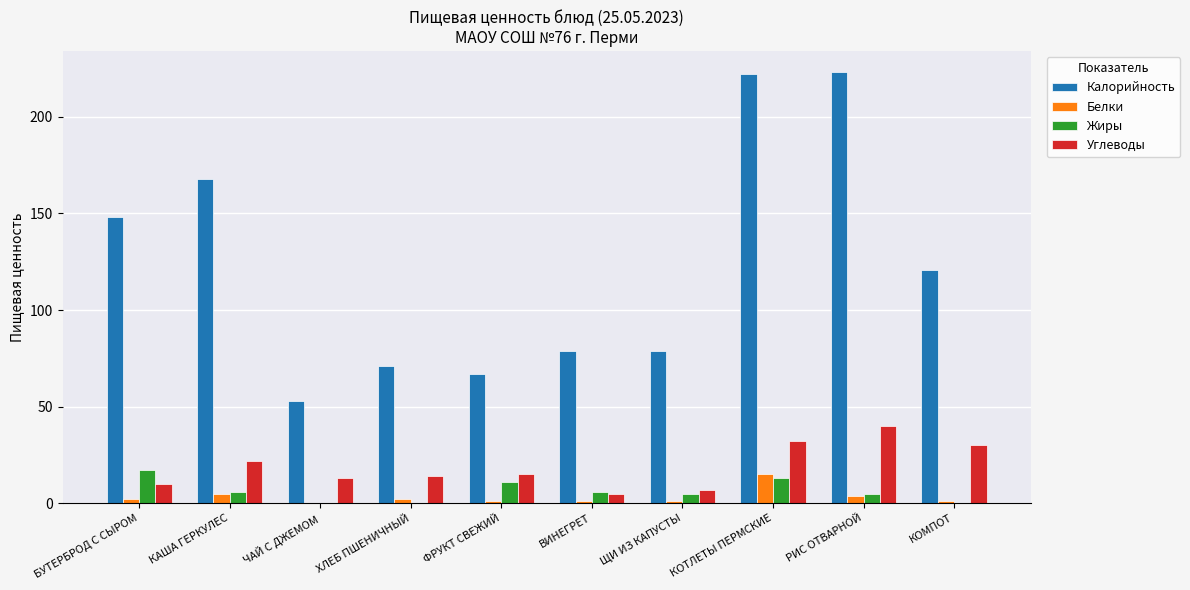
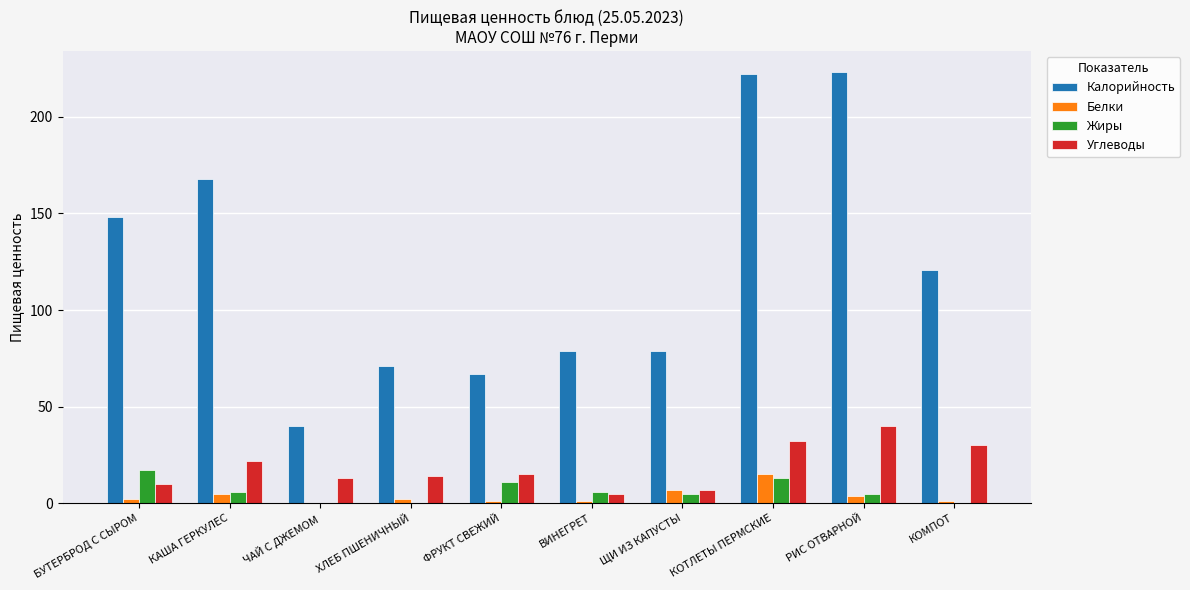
  {
    "Калорийность": {
      "БУТЕРБРОД С СЫРОМ": 148,
      "КАША ГЕРКУЛЕС": 168,
-     "ЧАЙ С ДЖЕМОМ": 53,
+     "ЧАЙ С ДЖЕМОМ": 40,
      "ХЛЕБ ПШЕНИЧНЫЙ": 71,
      "ФРУКТ СВЕЖИЙ": 67,
      "ВИНЕГРЕТ": 79,
      "ЩИ ИЗ КАПУСТЫ": 79,
      "КОТЛЕТЫ ПЕРМСКИЕ": 222,
      "РИС ОТВАРНОЙ": 223,
      "КОМПОТ": 121
    },
    "Белки": {
      "БУТЕРБРОД С СЫРОМ": 2,
      "КАША ГЕРКУЛЕС": 5,
      "ЧАЙ С ДЖЕМОМ": 0,
      "ХЛЕБ ПШЕНИЧНЫЙ": 2,
-     "ЩИ ИЗ КАПУСТЫ": 1,
+     "ЩИ ИЗ КАПУСТЫ": 7,
      "КОТЛЕТЫ ПЕРМСКИЕ": 15,
      "РИС ОТВАРНОЙ": 4
    },
    "Жиры": {
      "БУТЕРБРОД С СЫРОМ": 17,
      "КАША ГЕРКУЛЕС": 6,
      "ЧАЙ С ДЖЕМОМ": 0,
      "ХЛЕБ ПШЕНИЧНЫЙ": 0,
      "ФРУКТ СВЕЖИЙ": 11,
      "ВИНЕГРЕТ": 6,
      "ЩИ ИЗ КАПУСТЫ": 5,
      "КОТЛЕТЫ ПЕРМСКИЕ": 13,
      "РИС ОТВАРНОЙ": 5,
      "КОМПОТ": 0
    },
    "Углеводы": {
      "БУТЕРБРОД С СЫРОМ": 10,
      "КАША ГЕРКУЛЕС": 22,
      "ЧАЙ С ДЖЕМОМ": 13,
      "ХЛЕБ ПШЕНИЧНЫЙ": 14,
      "ФРУКТ СВЕЖИЙ": 15,
      "ВИНЕГРЕТ": 5,
      "ЩИ ИЗ КАПУСТЫ": 7,
      "КОТЛЕТЫ ПЕРМСКИЕ": 32,
      "РИС ОТВАРНОЙ": 40,
      "КОМПОТ": 30
    }
  }
